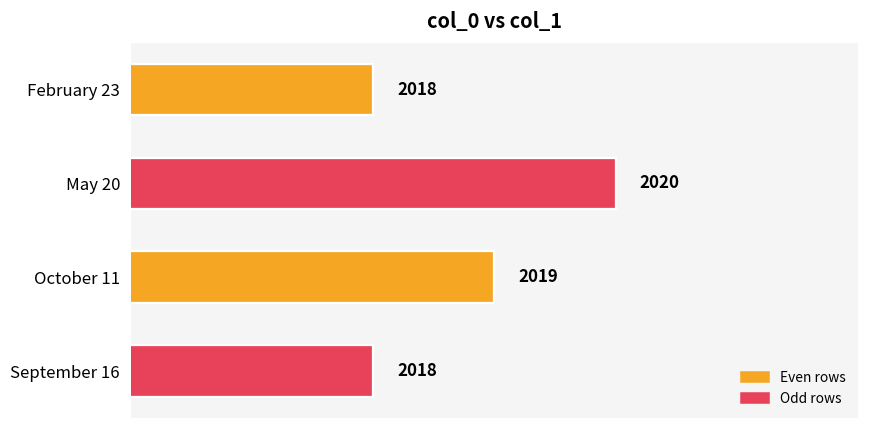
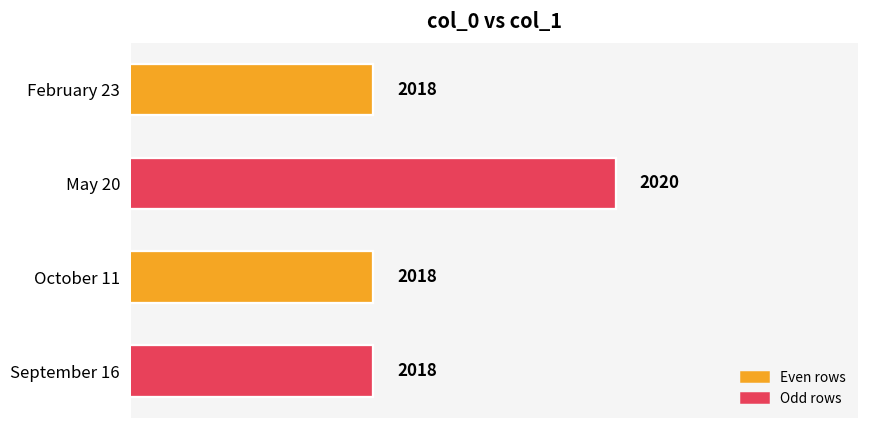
  {
    "February 23": 2018,
    "May 20": 2020,
-   "October 11": 2019,
+   "October 11": 2018,
    "September 16": 2018
  }
